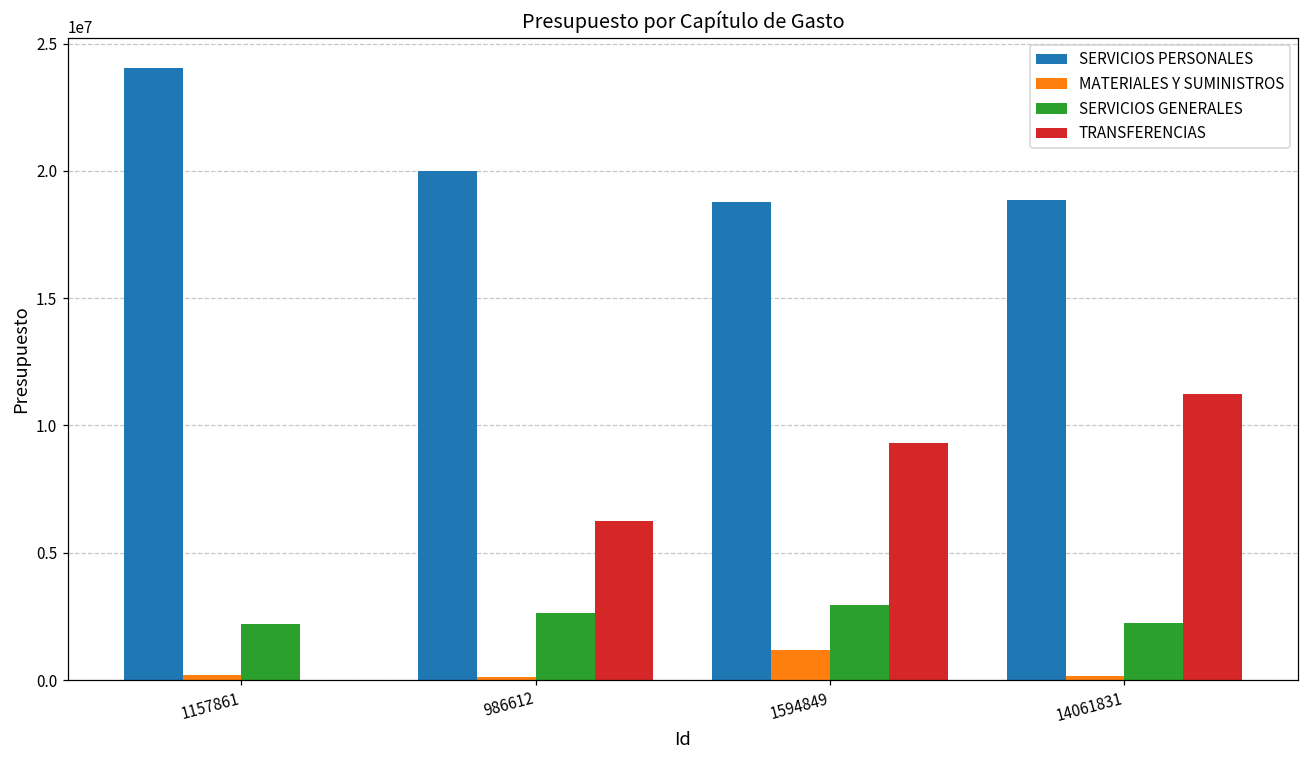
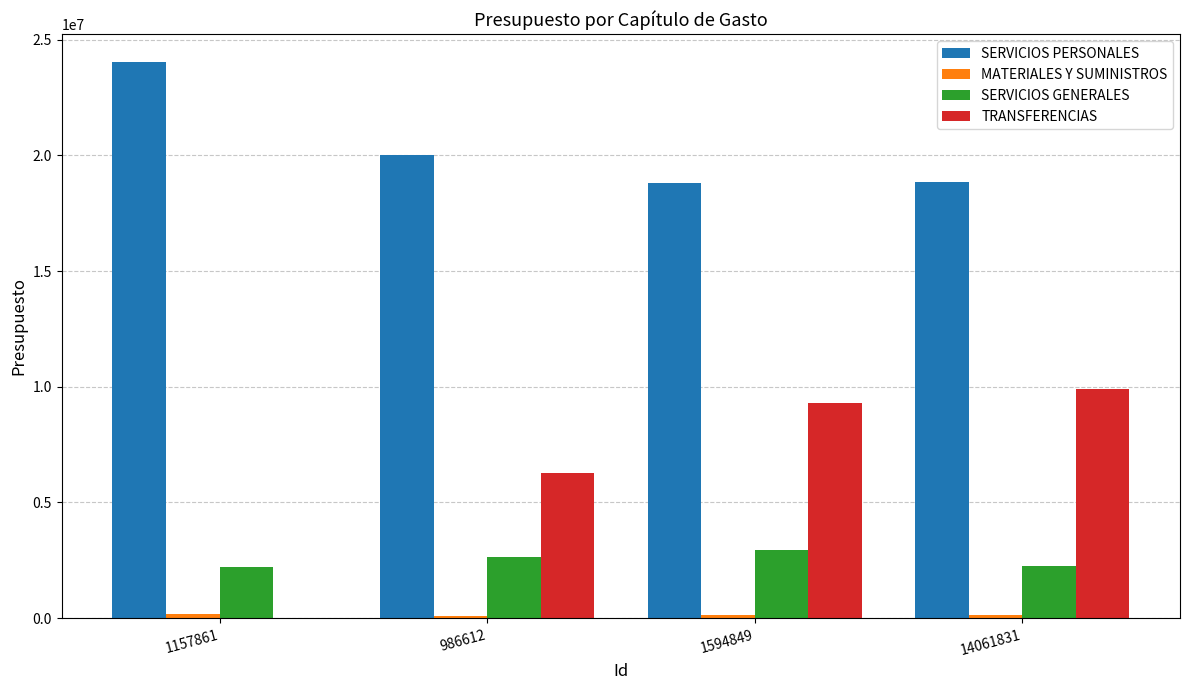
  {
    "SERVICIOS PERSONALES": {
      "1157861": 24000000,
      "986612": 20000000,
      "1594849": 18800000,
      "14061831": 18900000
    },
    "MATERIALES Y SUMINISTROS": {
      "1157861": 200000,
      "986612": 100000,
-     "1594849": 1200000,
+     "1594849": 100000,
      "14061831": 200000
    },
    "SERVICIOS GENERALES": {
      "1157861": 2200000,
      "986612": 2600000,
      "1594849": 2900000,
      "14061831": 2300000
    },
    "TRANSFERENCIAS": {
      "1157861": 0,
      "986612": 6300000,
      "1594849": 9300000,
-     "14061831": 11200000
+     "14061831": 9900000
    }
  }
